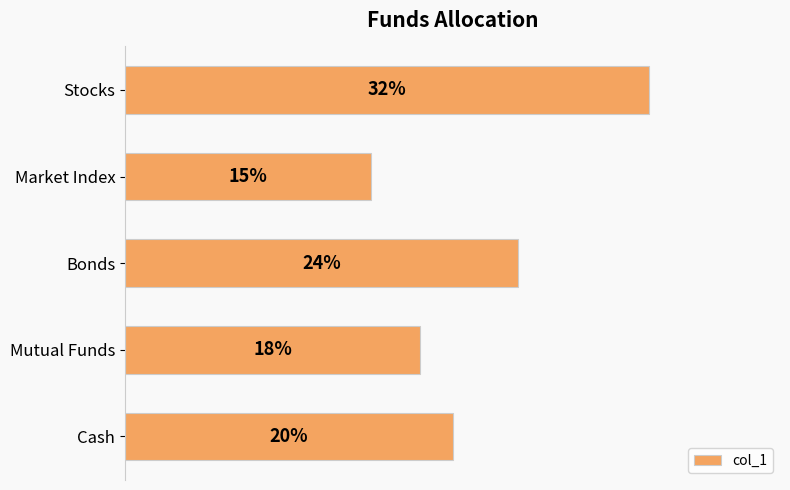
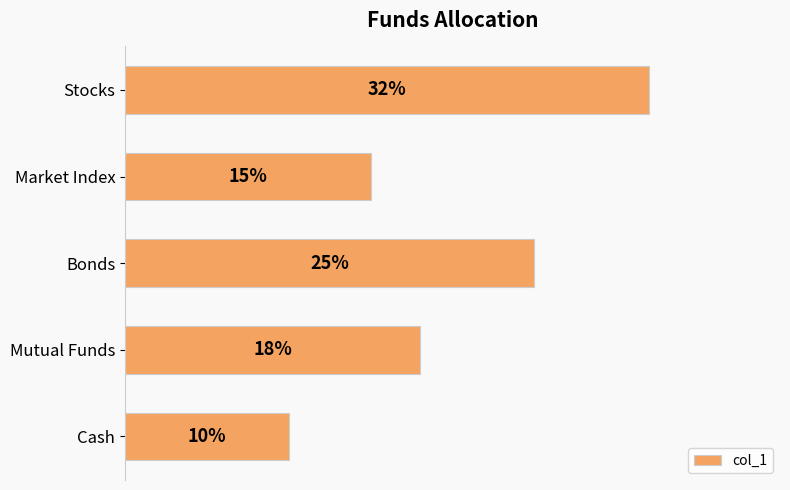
  {
    "Stocks": "32%",
    "Market Index": "15%",
-   "Bonds": "24%",
+   "Bonds": "25%",
    "Mutual Funds": "18%",
-   "Cash": "20%"
+   "Cash": "10%"
  }
